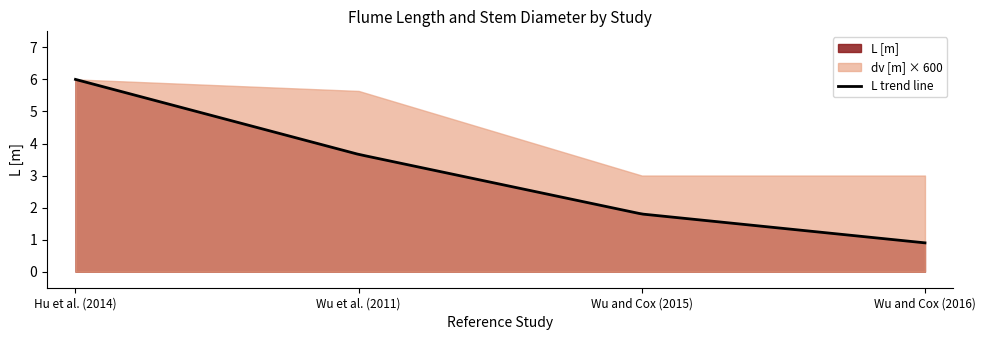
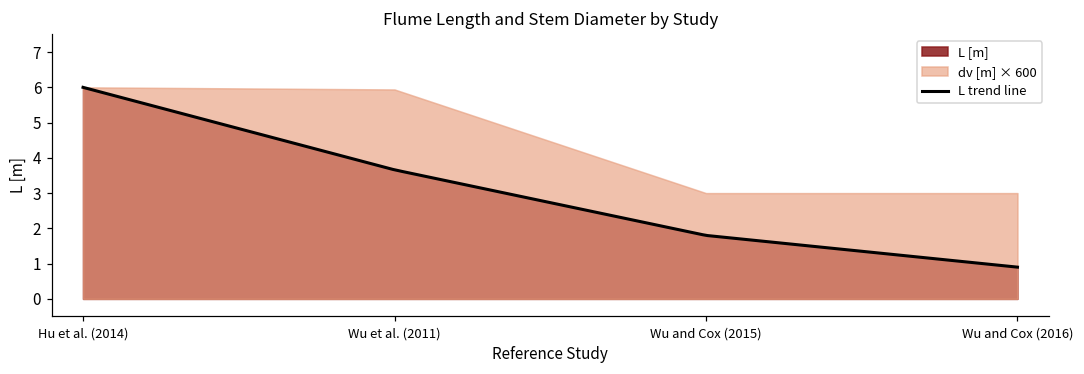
  {
    "dv [m] × 600": {
-     "Wu et al. (2011)": 5.6,
+     "Wu et al. (2011)": 5.9,
      "Wu and Cox (2015)": 3.0,
      "Wu and Cox (2016)": 3.0
    }
  }
